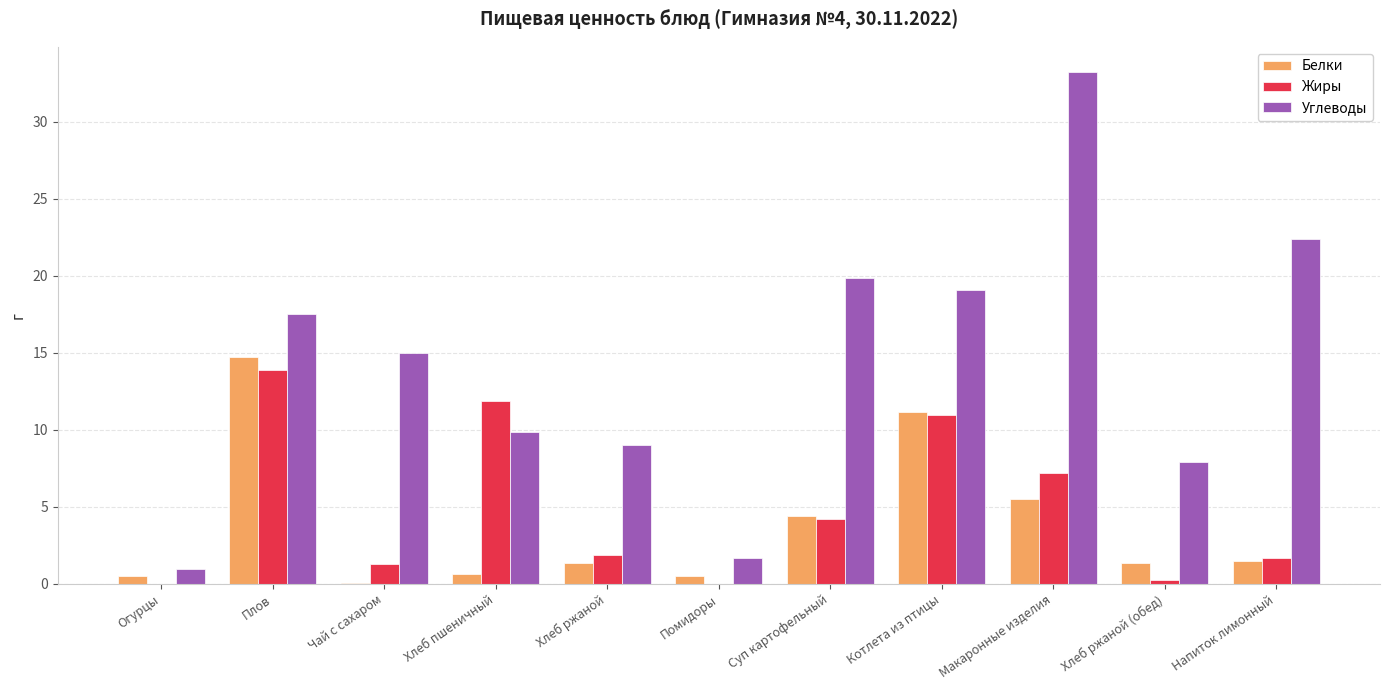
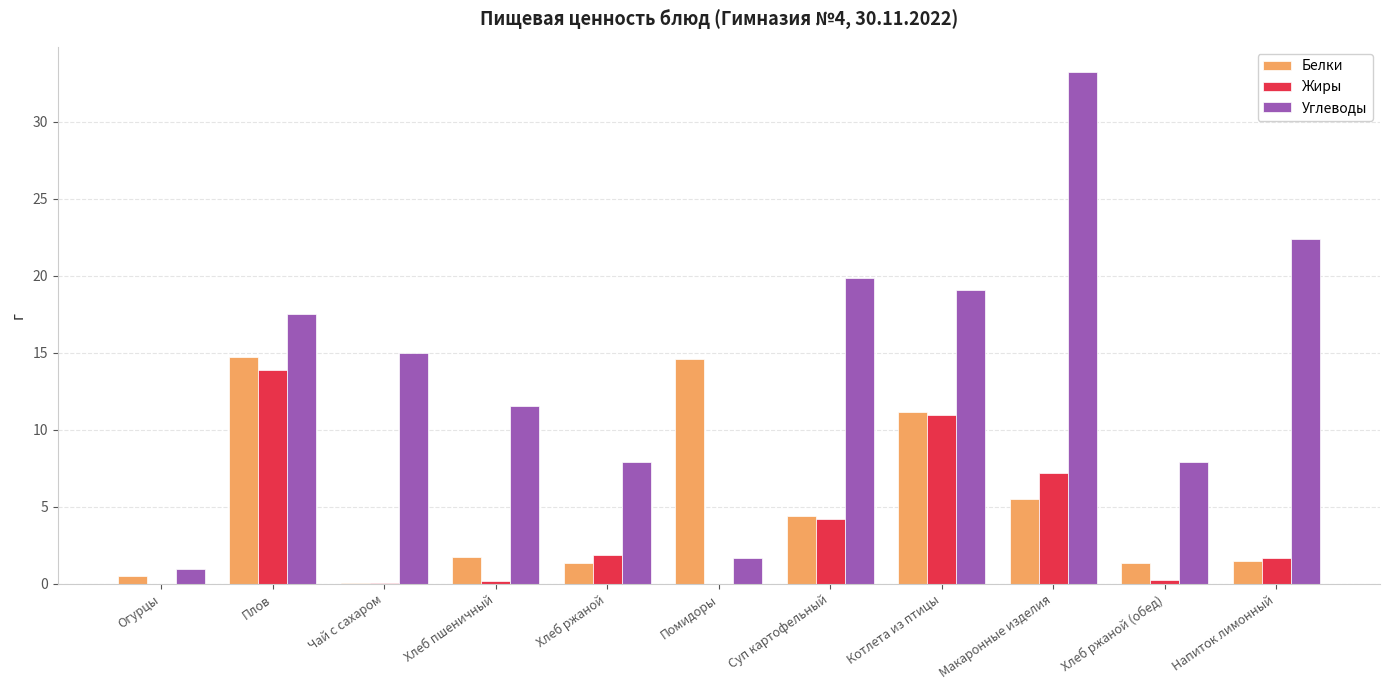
  {
    "Белки": {
      "Огурцы": 0.5,
      "Плов": 14.7,
-     "Хлеб пшеничный": 0.7,
+     "Хлеб пшеничный": 1.8,
      "Хлеб ржаной": 1.3,
-     "Помидоры": 0.5,
+     "Помидоры": 14.6,
      "Суп картофельный": 4.4,
      "Котлета из птицы": 11.2,
      "Макаронные изделия": 5.5,
      "Хлеб ржаной (обед)": 1.3,
      "Напиток лимонный": 1.5
    },
    "Жиры": {
      "Огурцы": 0.0,
      "Плов": 13.9,
-     "Чай с сахаром": 1.3,
-     "Хлеб пшеничный": 11.8,
+     "Чай с сахаром": 0.0,
+     "Хлеб пшеничный": 0.2,
      "Хлеб ржаной": 1.9,
      "Помидоры": 0.0,
      "Суп картофельный": 4.2,
      "Котлета из птицы": 11.0,
      "Макаронные изделия": 7.2,
      "Хлеб ржаной (обед)": 0.2,
      "Напиток лимонный": 1.7
    },
    "Углеводы": {
      "Огурцы": 1.0,
      "Плов": 17.5,
      "Чай с сахаром": 15.0,
-     "Хлеб пшеничный": 9.8,
-     "Хлеб ржаной": 9.0,
+     "Хлеб пшеничный": 11.6,
+     "Хлеб ржаной": 7.9,
      "Помидоры": 1.7,
      "Суп картофельный": 19.9,
      "Котлета из птицы": 19.1,
      "Макаронные изделия": 33.2,
      "Хлеб ржаной (обед)": 7.9,
      "Напиток лимонный": 22.4
    }
  }
